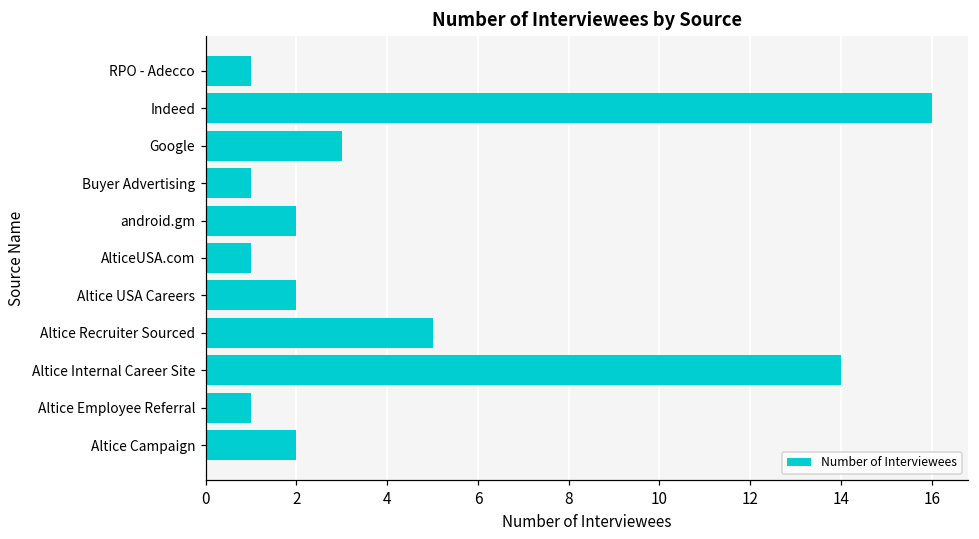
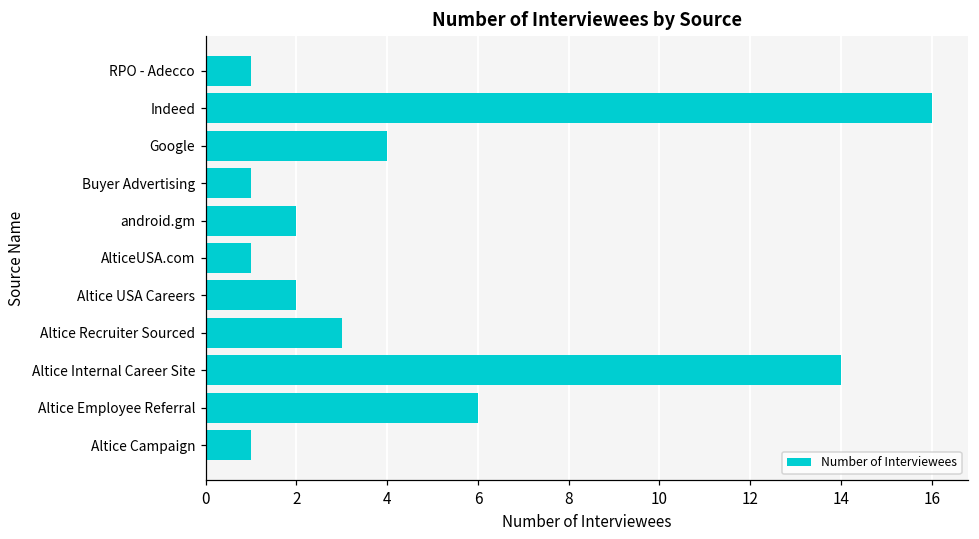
  {
    "RPO - Adecco": 1,
    "Indeed": 16,
-   "Google": 3,
+   "Google": 4,
    "Buyer Advertising": 1,
    "android.gm": 2,
    "AlticeUSA.com": 1,
    "Altice USA Careers": 2,
-   "Altice Recruiter Sourced": 5,
+   "Altice Recruiter Sourced": 3,
    "Altice Internal Career Site": 14,
-   "Altice Employee Referral": 1,
-   "Altice Campaign": 2
+   "Altice Employee Referral": 6,
+   "Altice Campaign": 1
  }
